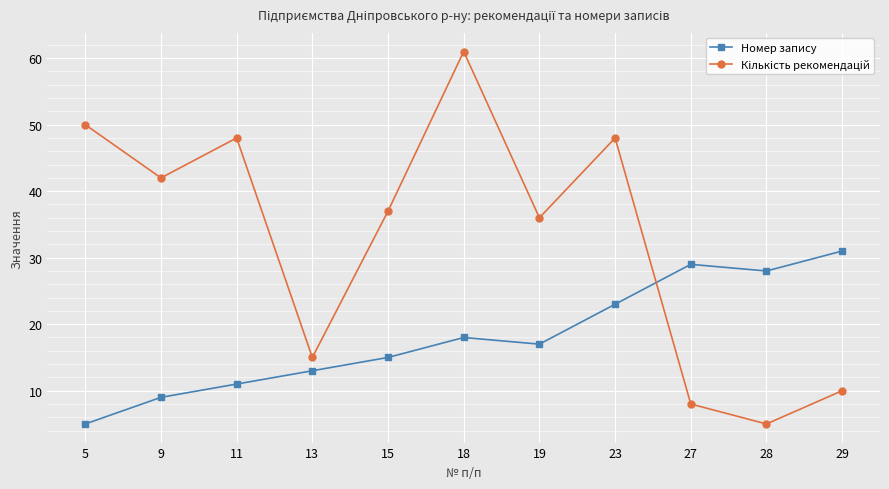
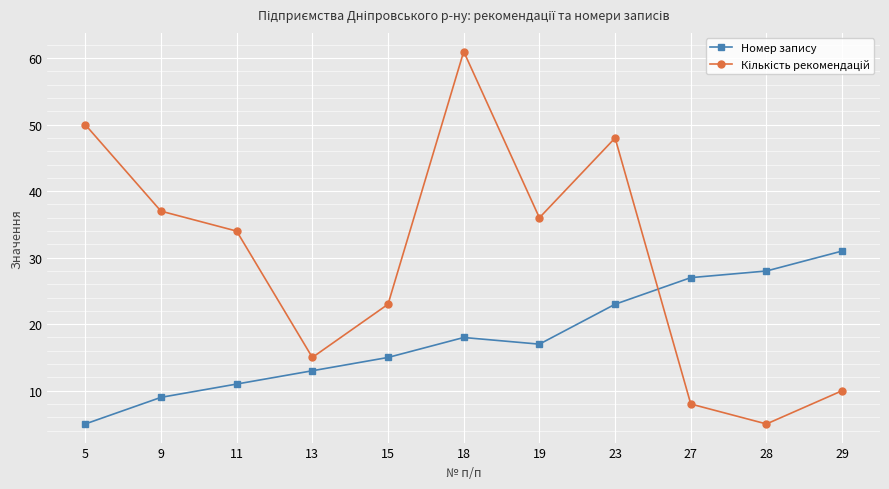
  {
    "Номер запису": {
      "5": 5,
      "9": 9,
      "11": 11,
      "13": 13,
      "15": 15,
      "18": 18,
      "19": 17,
      "23": 23,
-     "27": 29,
+     "27": 27,
      "28": 28,
      "29": 31
    },
    "Кількість рекомендацій": {
      "5": 50,
-     "9": 42,
-     "11": 48,
+     "9": 37,
+     "11": 34,
      "13": 15,
-     "15": 37,
+     "15": 23,
      "18": 61,
      "19": 36,
      "23": 48,
      "27": 8,
      "28": 5,
      "29": 10
    }
  }
